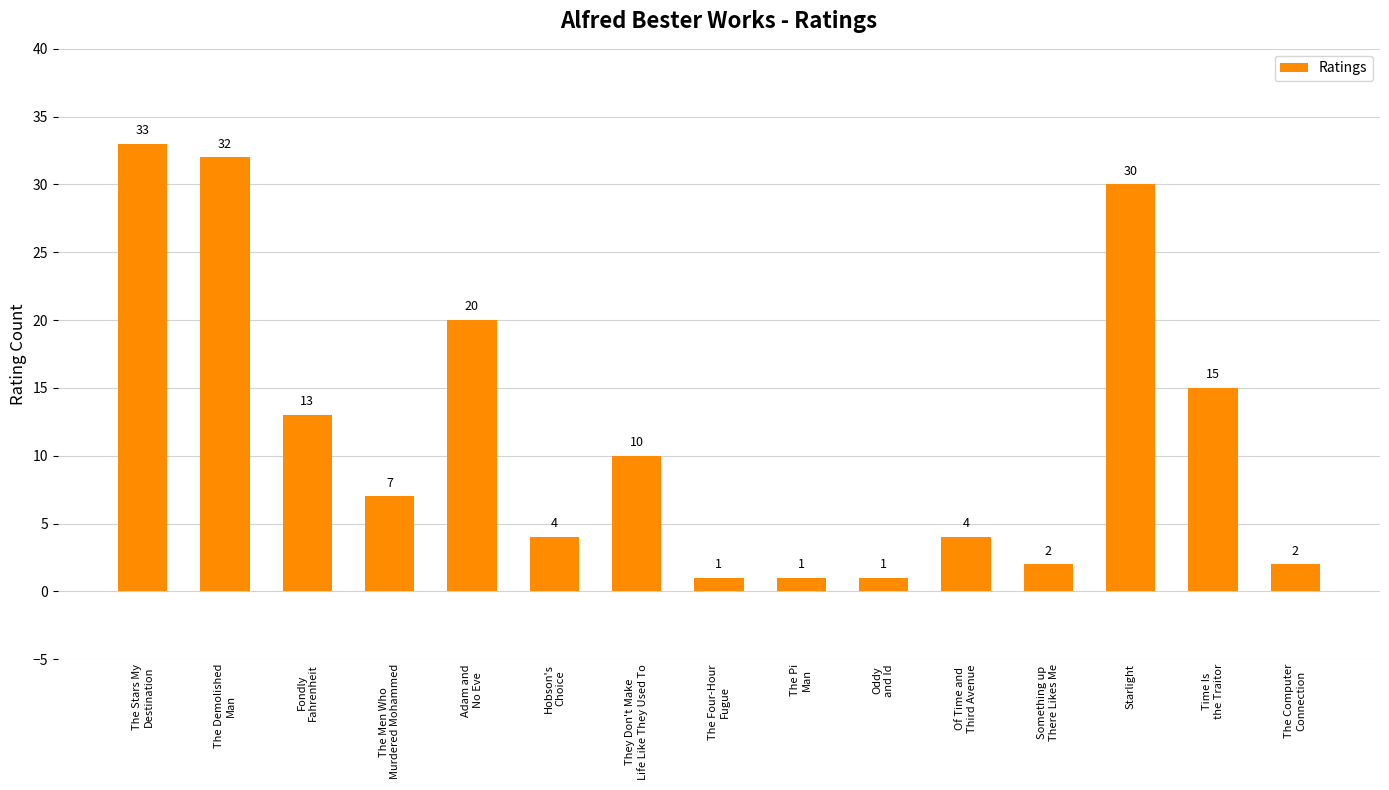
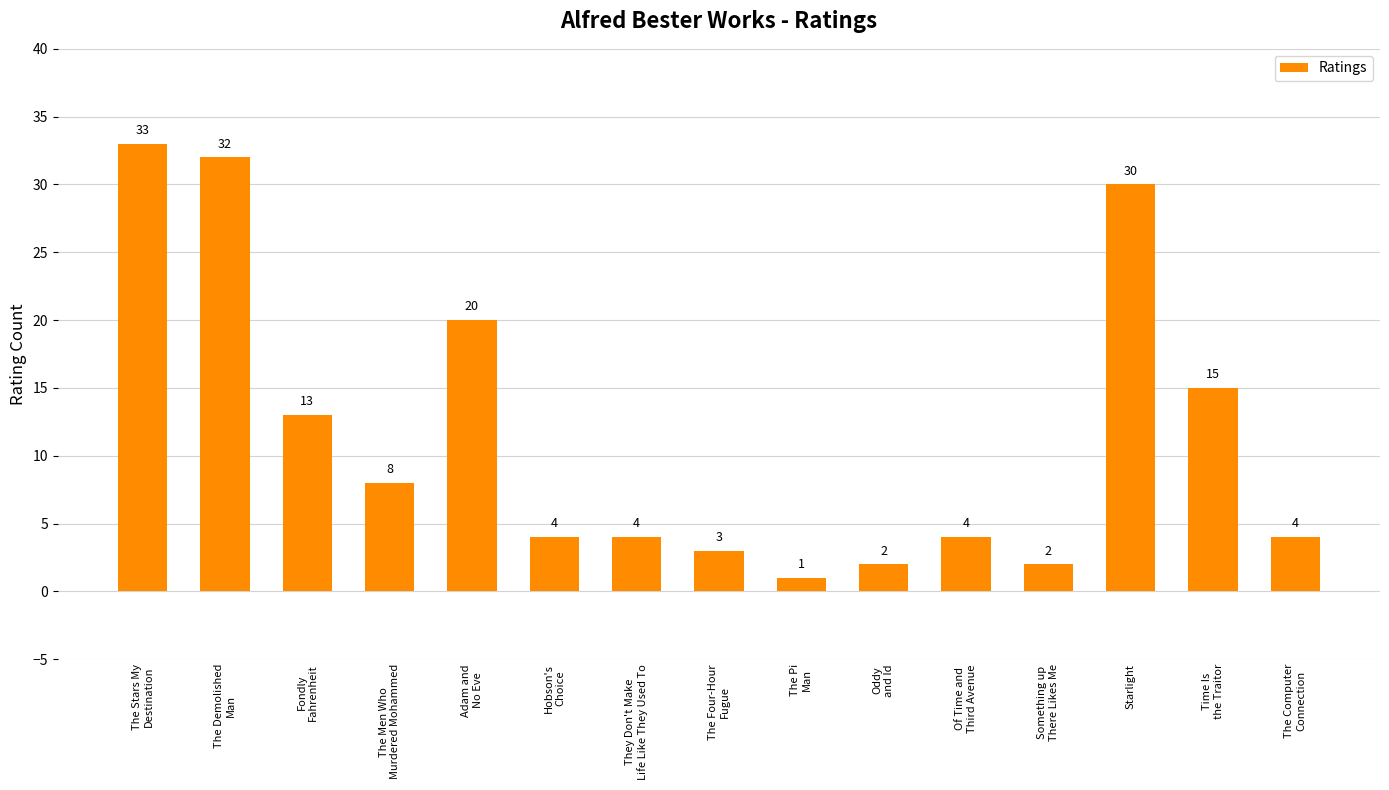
  {
    "The Stars My Destination": 33,
    "The Demolished Man": 32,
    "Fondly Fahrenheit": 13,
-   "The Men Who Murdered Mohammed": 7,
+   "The Men Who Murdered Mohammed": 8,
    "Adam and No Eve": 20,
    "Hobson's Choice": 4,
-   "They Don't Make Life Like They Used To": 10,
-   "The Four-Hour Fugue": 1,
+   "They Don't Make Life Like They Used To": 4,
+   "The Four-Hour Fugue": 3,
    "The Pi Man": 1,
-   "Oddy and Id": 1,
+   "Oddy and Id": 2,
    "Of Time and Third Avenue": 4,
    "Something up There Likes Me": 2,
    "Starlight": 30,
    "Time Is the Traitor": 15,
-   "The Computer Connection": 2
+   "The Computer Connection": 4
  }
